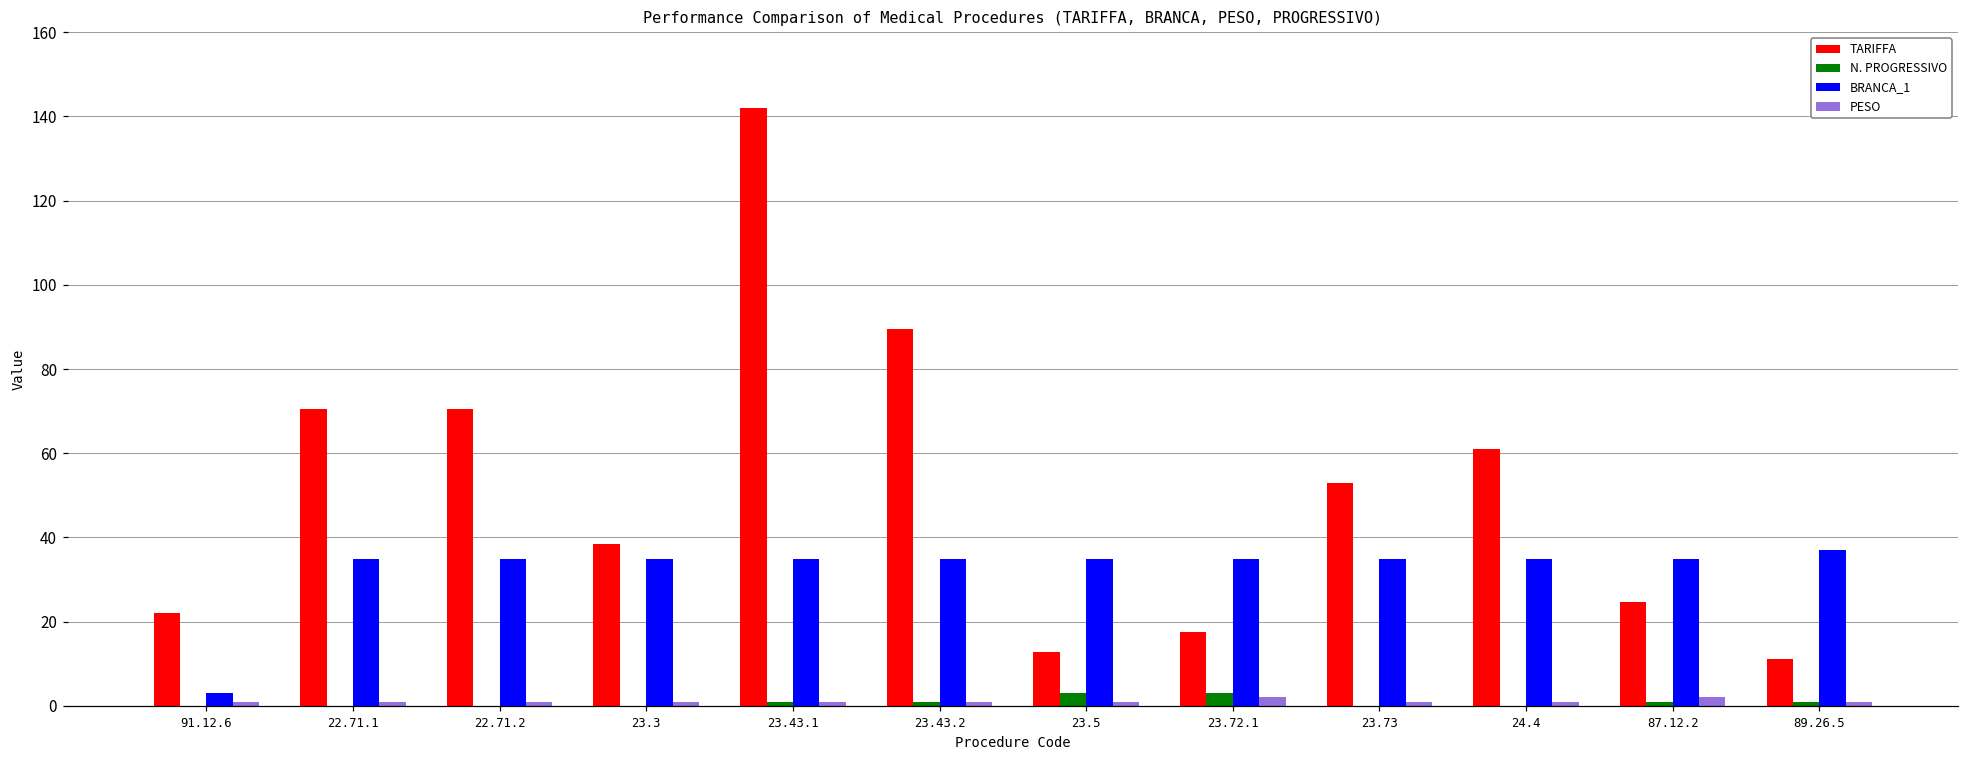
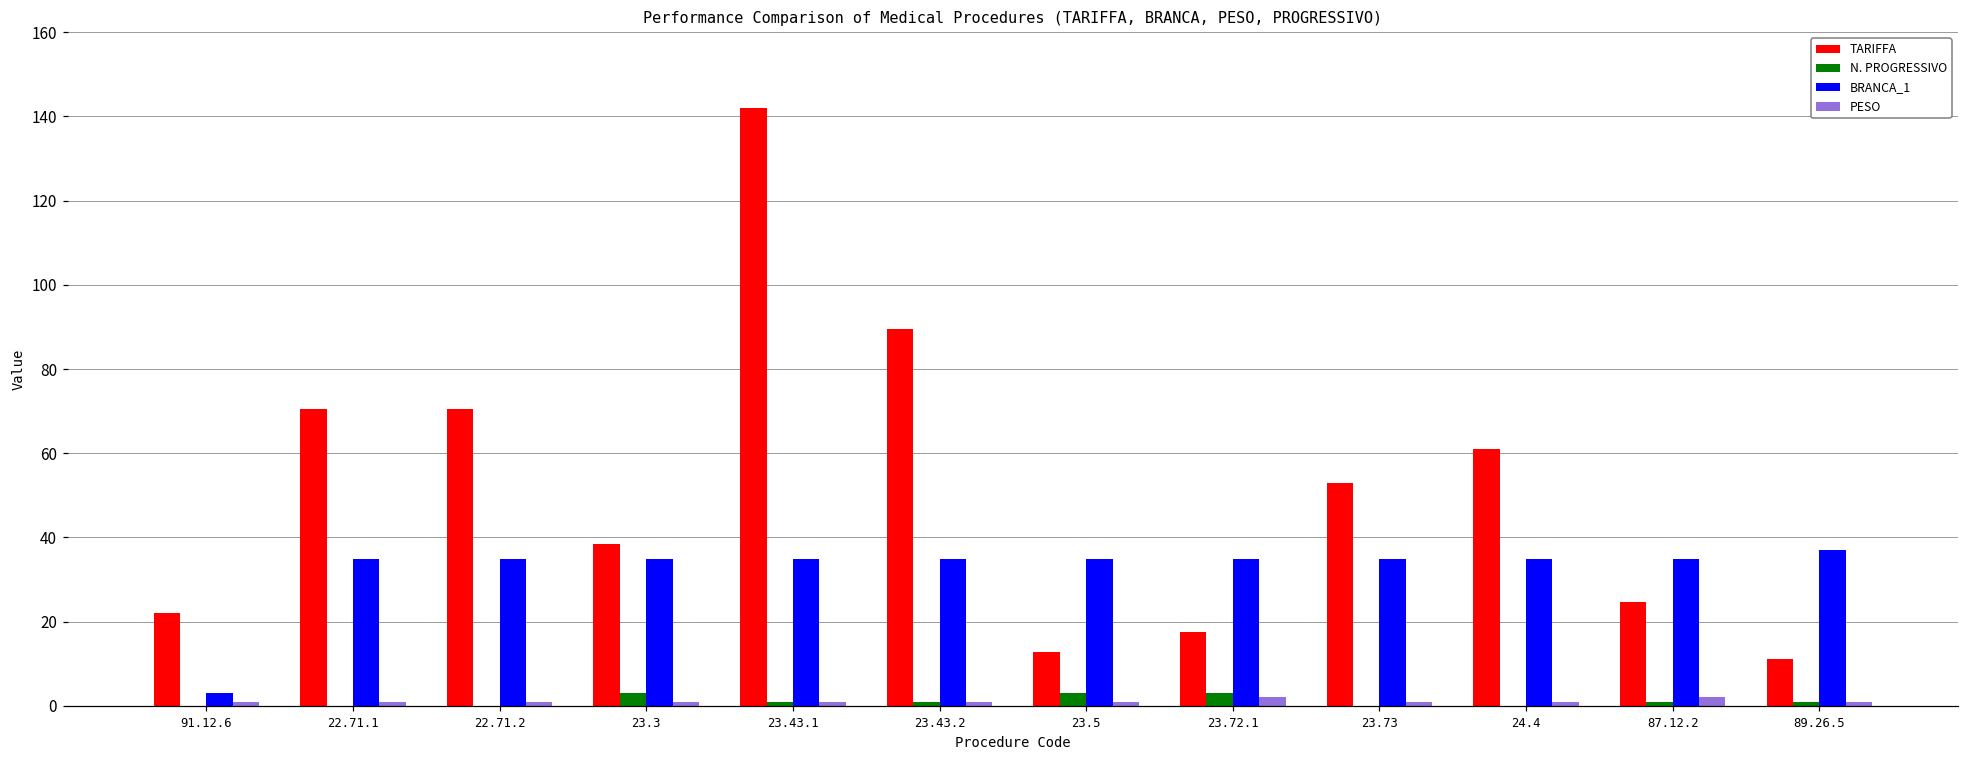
  {
    "TARIFFA": {
      "91.12.6": 22,
      "22.71.1": 70,
      "22.71.2": 70,
      "23.3": 38,
      "23.43.1": 142,
      "23.43.2": 90,
      "23.5": 13,
      "23.72.1": 18,
      "23.73": 53,
      "24.4": 61,
      "87.12.2": 25,
      "89.26.5": 11
    },
    "N. PROGRESSIVO": {
      "91.12.6": 0,
      "22.71.1": 0,
      "22.71.2": 0,
-     "23.3": 0,
+     "23.3": 3,
      "23.43.1": 1,
      "23.43.2": 1,
      "23.5": 3,
      "23.72.1": 3,
      "23.73": 0,
      "24.4": 0,
      "87.12.2": 1,
      "89.26.5": 1
    },
    "BRANCA_1": {
      "91.12.6": 3,
      "22.71.1": 35,
      "22.71.2": 35,
      "23.3": 35,
      "23.43.1": 35,
      "23.43.2": 35,
      "23.5": 35,
      "23.72.1": 35,
      "23.73": 35,
      "24.4": 35,
      "87.12.2": 35,
      "89.26.5": 37
    },
    "PESO": {
      "91.12.6": 1,
      "22.71.1": 1,
      "22.71.2": 1,
      "23.3": 1,
      "23.43.1": 1,
      "23.43.2": 1,
      "23.5": 1,
      "23.72.1": 2,
      "23.73": 1,
      "24.4": 1,
      "87.12.2": 2,
      "89.26.5": 1
    }
  }
